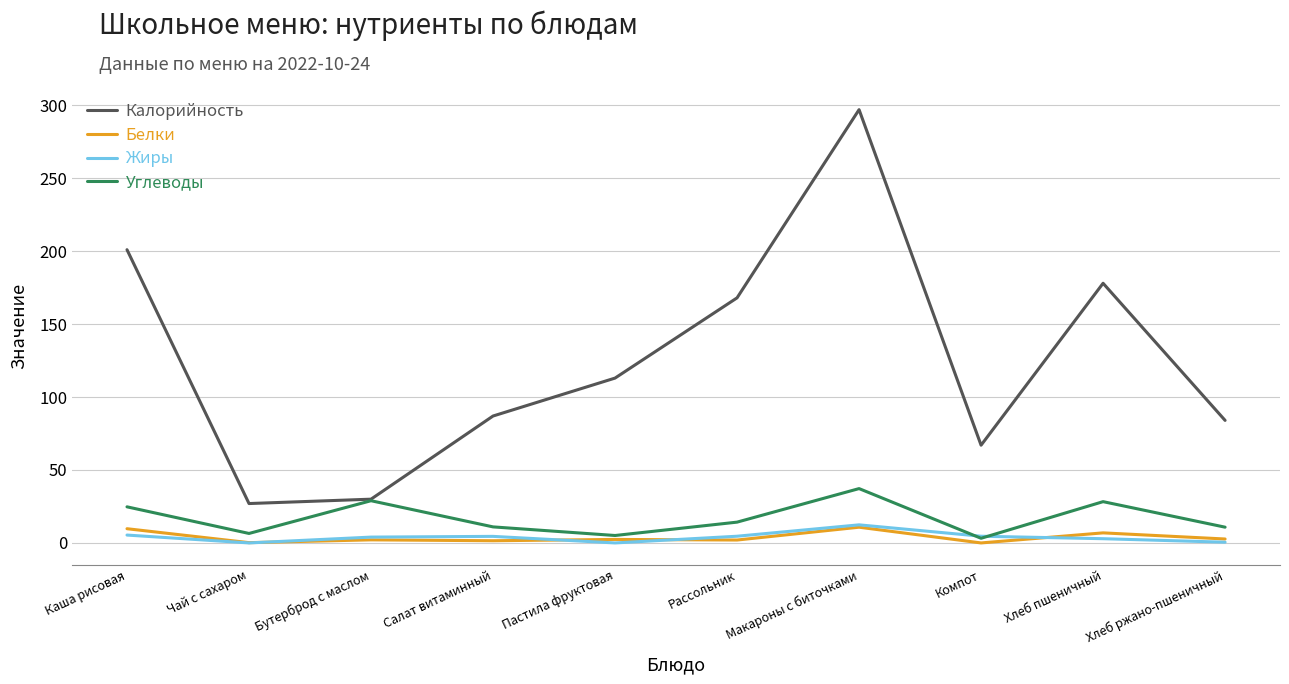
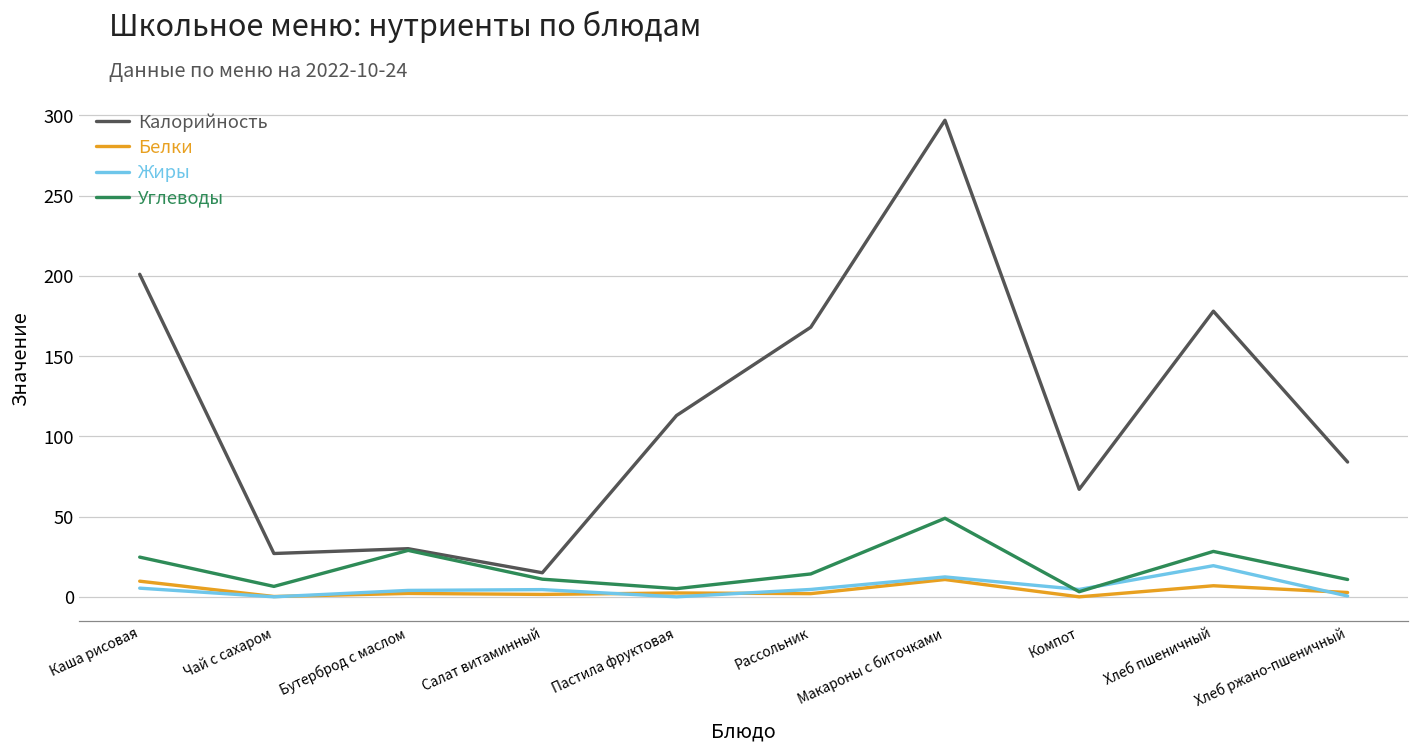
  {
    "Калорийность": {
      "Каша рисовая": 201,
      "Чай с сахаром": 27,
-     "Салат витаминный": 87,
+     "Салат витаминный": 15,
      "Пастила фруктовая": 113,
      "Рассольник": 168,
      "Макароны с биточками": 297,
      "Компот": 67,
      "Хлеб пшеничный": 178,
      "Хлеб ржано-пшеничный": 84
    },
    "Белки": {
      "Каша рисовая": 10,
      "Бутерброд с маслом": 2,
      "Салат витаминный": 2,
      "Пастила фруктовая": 2,
      "Рассольник": 2,
      "Компот": 0,
      "Хлеб пшеничный": 7,
      "Хлеб ржано-пшеничный": 3
    },
    "Жиры": {
      "Каша рисовая": 5,
      "Бутерброд с маслом": 4,
      "Салат витаминный": 5,
      "Пастила фруктовая": 0,
      "Рассольник": 5,
-     "Хлеб пшеничный": 3,
+     "Хлеб пшеничный": 19,
      "Хлеб ржано-пшеничный": 1
    },
    "Углеводы": {
      "Каша рисовая": 25,
      "Чай с сахаром": 7,
      "Салат витаминный": 11,
      "Пастила фруктовая": 5,
      "Рассольник": 14,
-     "Макароны с биточками": 37,
+     "Макароны с биточками": 49,
      "Хлеб пшеничный": 28,
      "Хлеб ржано-пшеничный": 11
    }
  }
